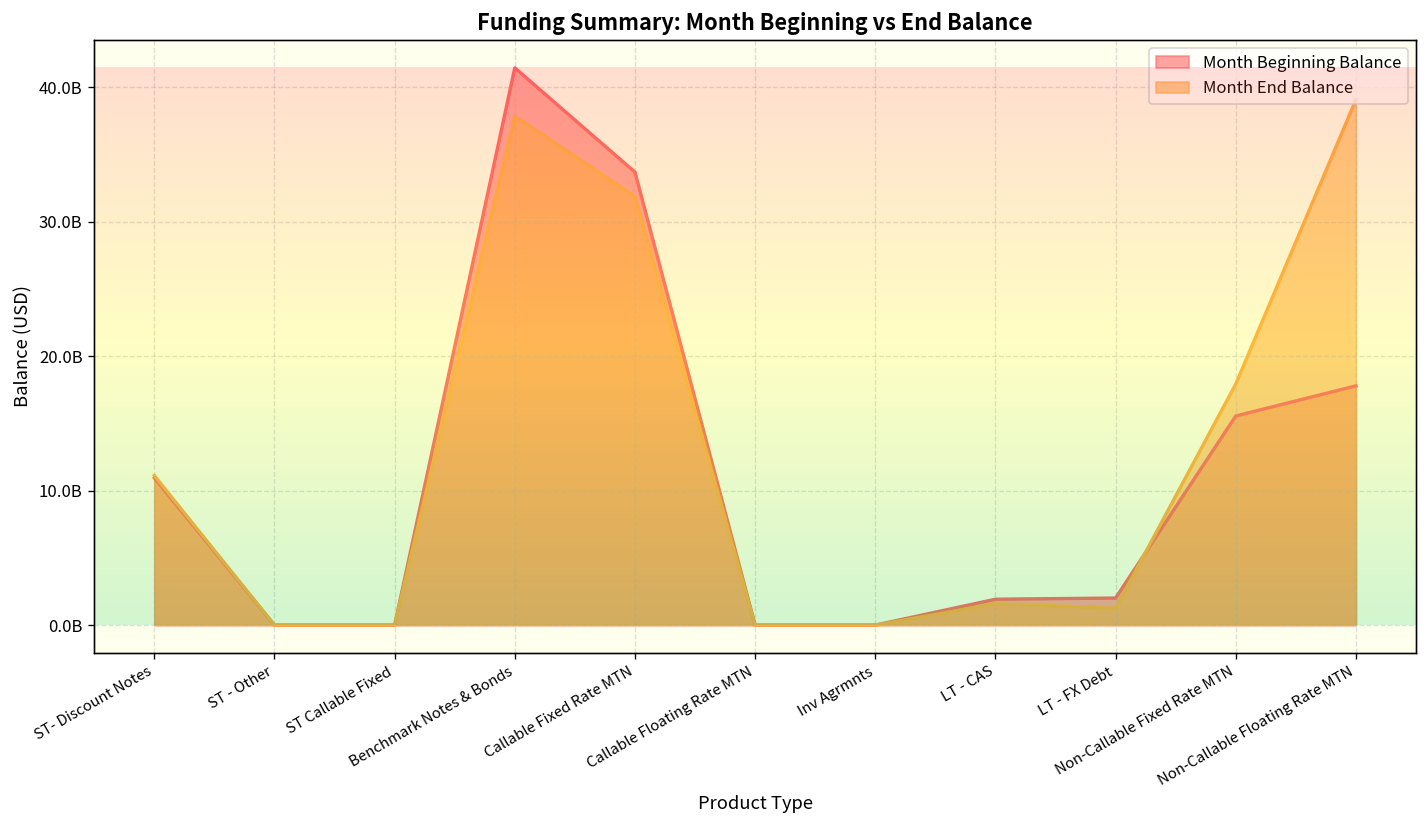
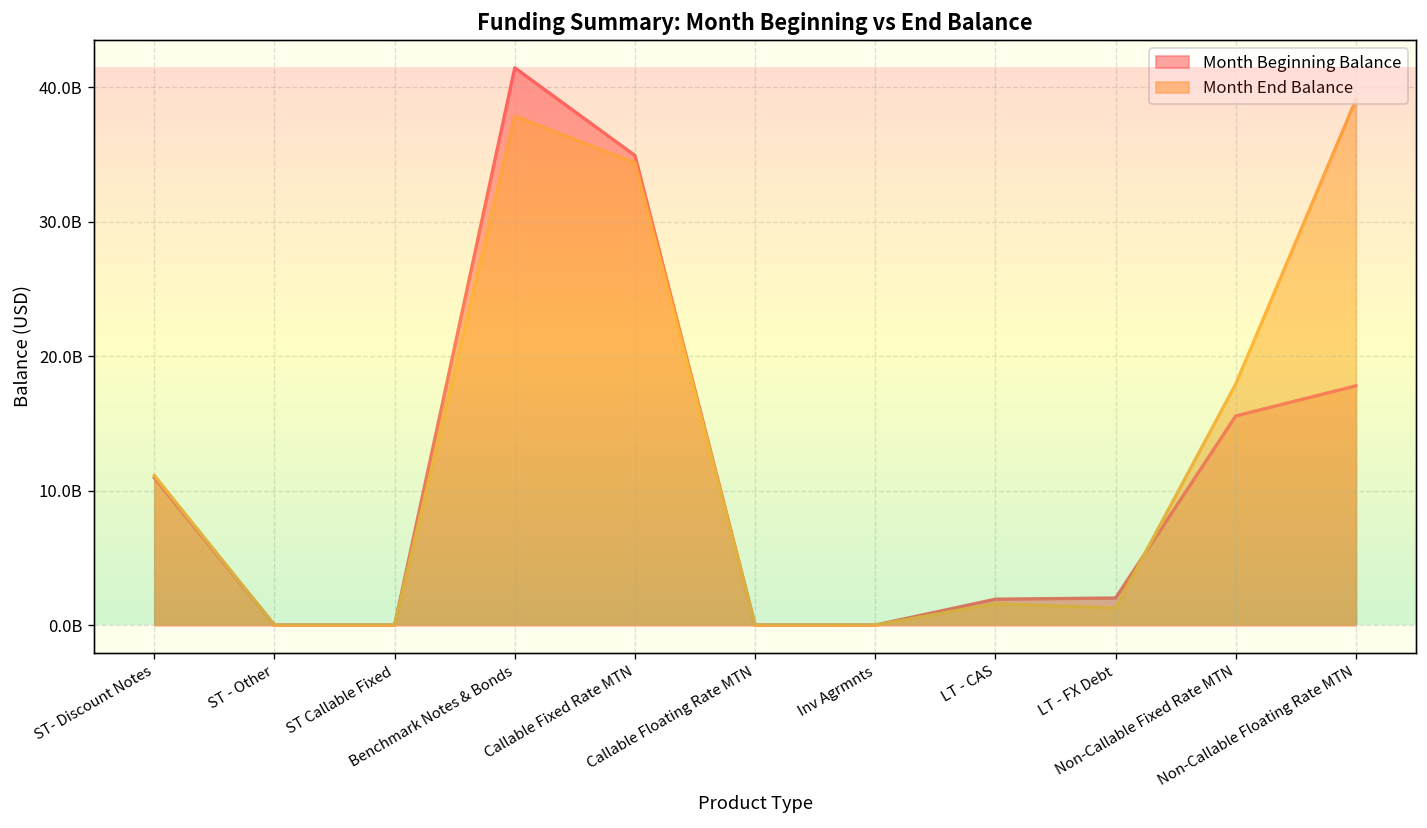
  {
    "Month Beginning Balance": {
      "Benchmark Notes & Bonds": 41400000000,
-     "Callable Fixed Rate MTN": 33700000000,
+     "Callable Fixed Rate MTN": 34900000000,
      "LT - CAS": 1900000000,
      "LT - FX Debt": 2000000000,
      "Non-Callable Fixed Rate MTN": 15600000000,
      "Non-Callable Floating Rate MTN": 17800000000
    },
    "Month End Balance": {
      "Benchmark Notes & Bonds": 37800000000,
-     "Callable Fixed Rate MTN": 31900000000,
+     "Callable Fixed Rate MTN": 34400000000,
      "LT - CAS": 1600000000,
      "LT - FX Debt": 1300000000,
      "Non-Callable Fixed Rate MTN": 17900000000
    }
  }
